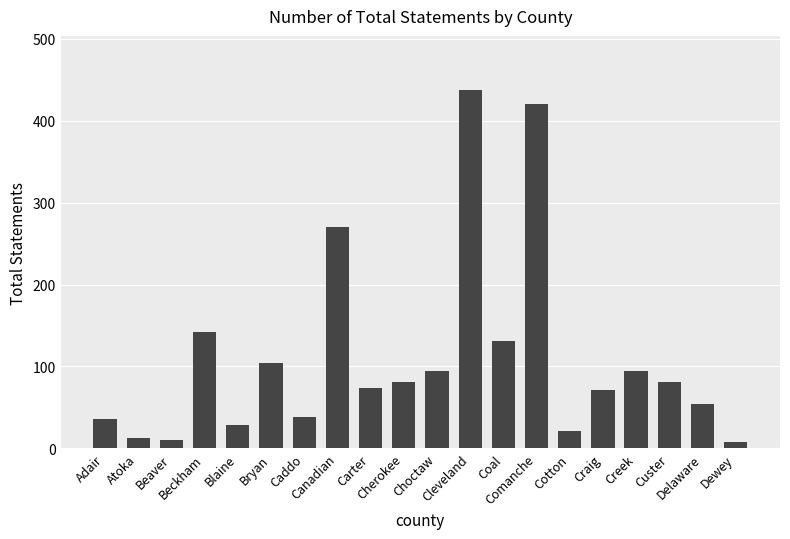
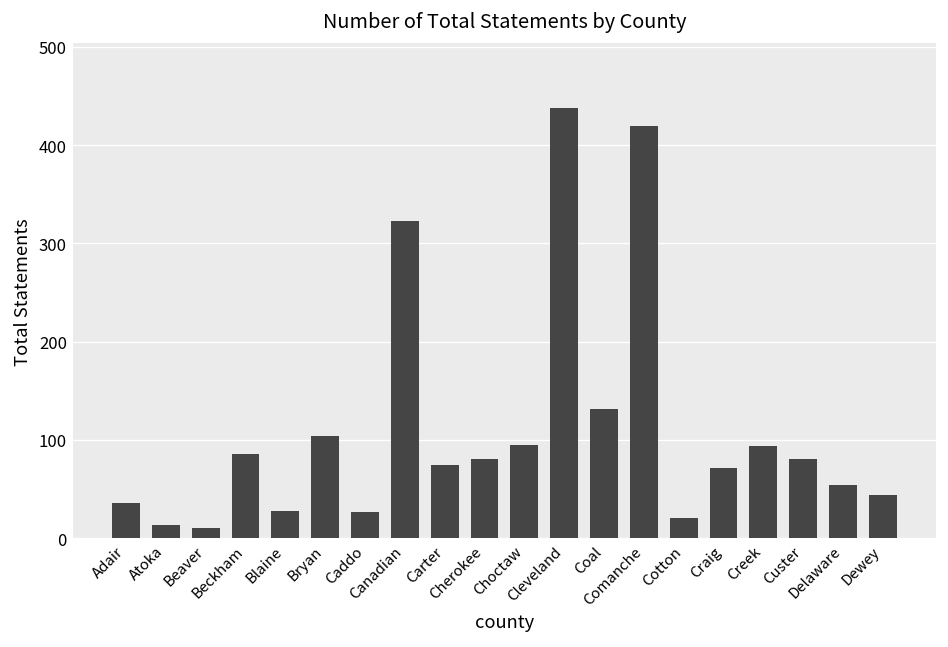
  {
    "Adair": 40,
    "Atoka": 10,
    "Beaver": 10,
-   "Beckham": 140,
+   "Beckham": 90,
    "Blaine": 30,
    "Bryan": 100,
-   "Caddo": 40,
-   "Canadian": 270,
+   "Caddo": 30,
+   "Canadian": 320,
    "Carter": 70,
    "Cherokee": 80,
    "Choctaw": 100,
    "Cleveland": 440,
    "Coal": 130,
    "Comanche": 420,
    "Cotton": 20,
    "Craig": 70,
    "Creek": 90,
    "Custer": 80,
    "Delaware": 50,
-   "Dewey": 10
+   "Dewey": 40
  }
